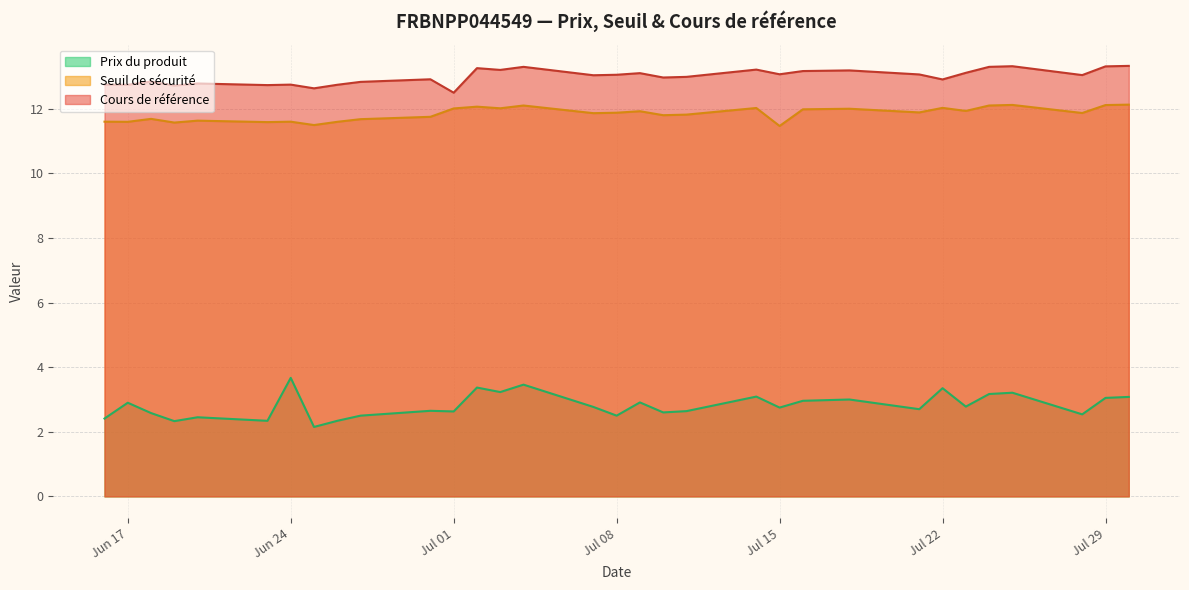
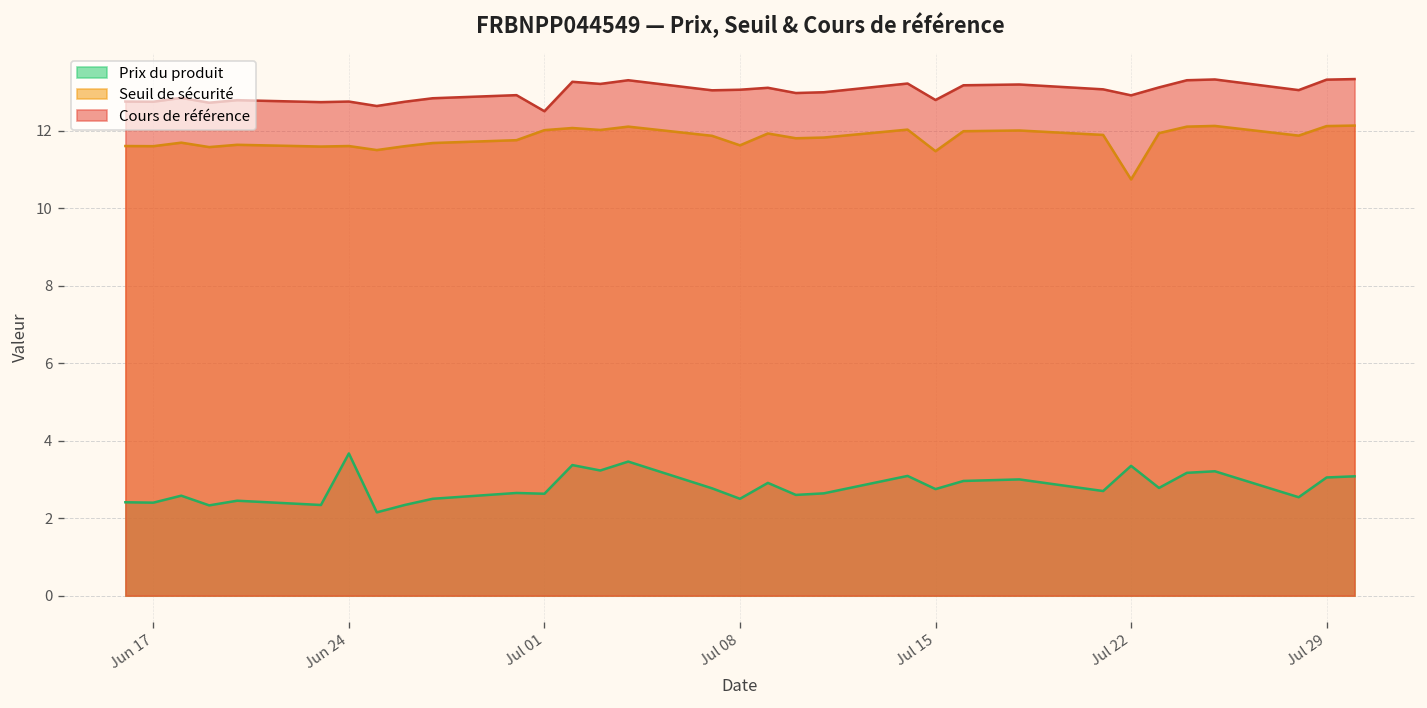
  {
    "Prix du produit": {
-     "Jun 17": 2.9,
+     "Jun 17": 2.4,
      "Jun 24": 3.7,
      "Jul 01": 2.6,
      "Jul 08": 2.5,
      "Jul 15": 2.8,
      "Jul 22": 3.4,
      "Jul 29": 3.1
    },
    "Seuil de sécurité": {
      "Jun 17": 11.6,
      "Jun 24": 11.6,
      "Jul 01": 12.0,
-     "Jul 08": 11.9,
+     "Jul 08": 11.6,
      "Jul 15": 11.5,
-     "Jul 22": 12.0,
+     "Jul 22": 10.7,
      "Jul 29": 12.1
    },
    "Cours de référence": {
      "Jun 24": 12.8,
      "Jul 01": 12.5,
      "Jul 08": 13.1,
-     "Jul 15": 13.1,
+     "Jul 15": 12.8,
      "Jul 22": 12.9,
      "Jul 29": 13.3
    }
  }
